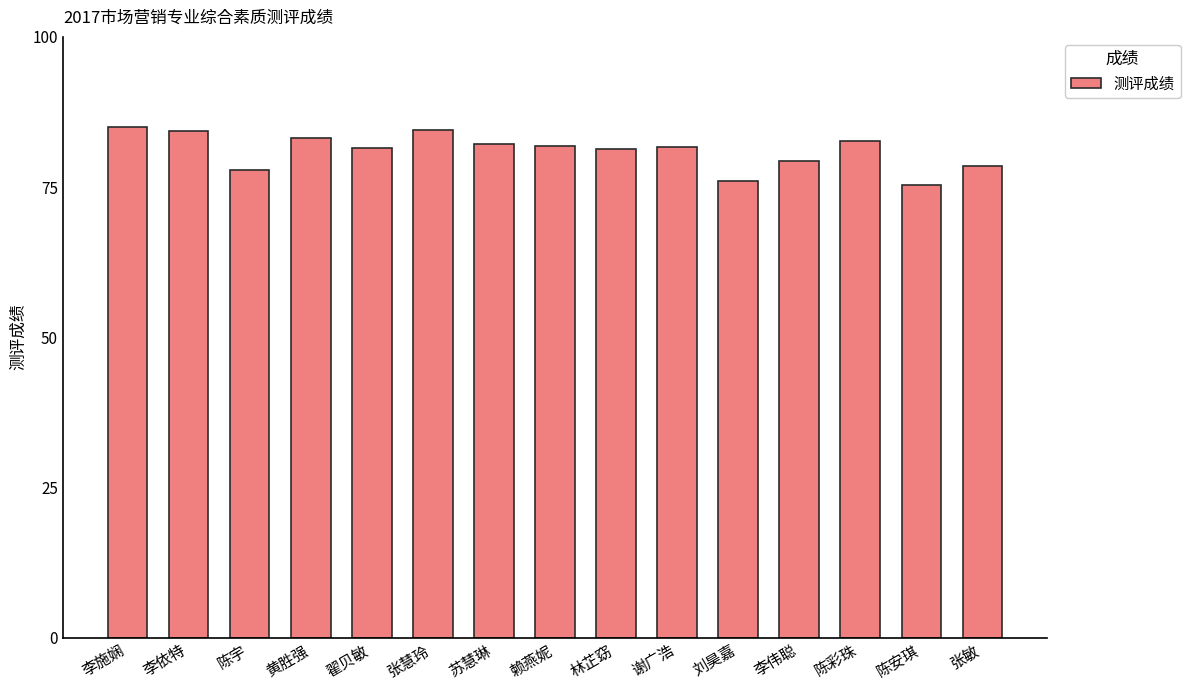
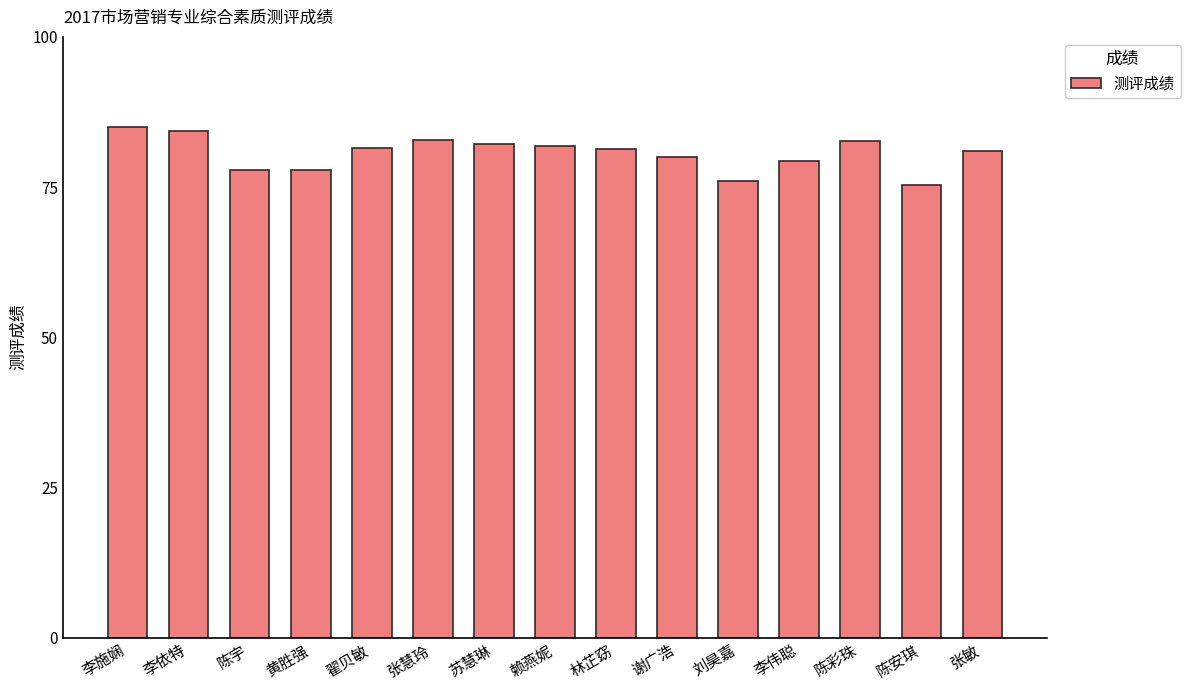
  {
    "李施娴": 85,
    "李依特": 84,
    "陈宇": 78,
-   "黄胜强": 83,
+   "黄胜强": 78,
    "翟贝敏": 81,
-   "张慧玲": 85,
+   "张慧玲": 83,
    "苏慧琳": 82,
    "赖燕妮": 82,
    "林芷窈": 81,
-   "谢广浩": 82,
+   "谢广浩": 80,
    "刘昊嘉": 76,
    "李伟聪": 79,
    "陈彩珠": 83,
    "陈安琪": 75,
-   "张敏": 78
+   "张敏": 81
  }
